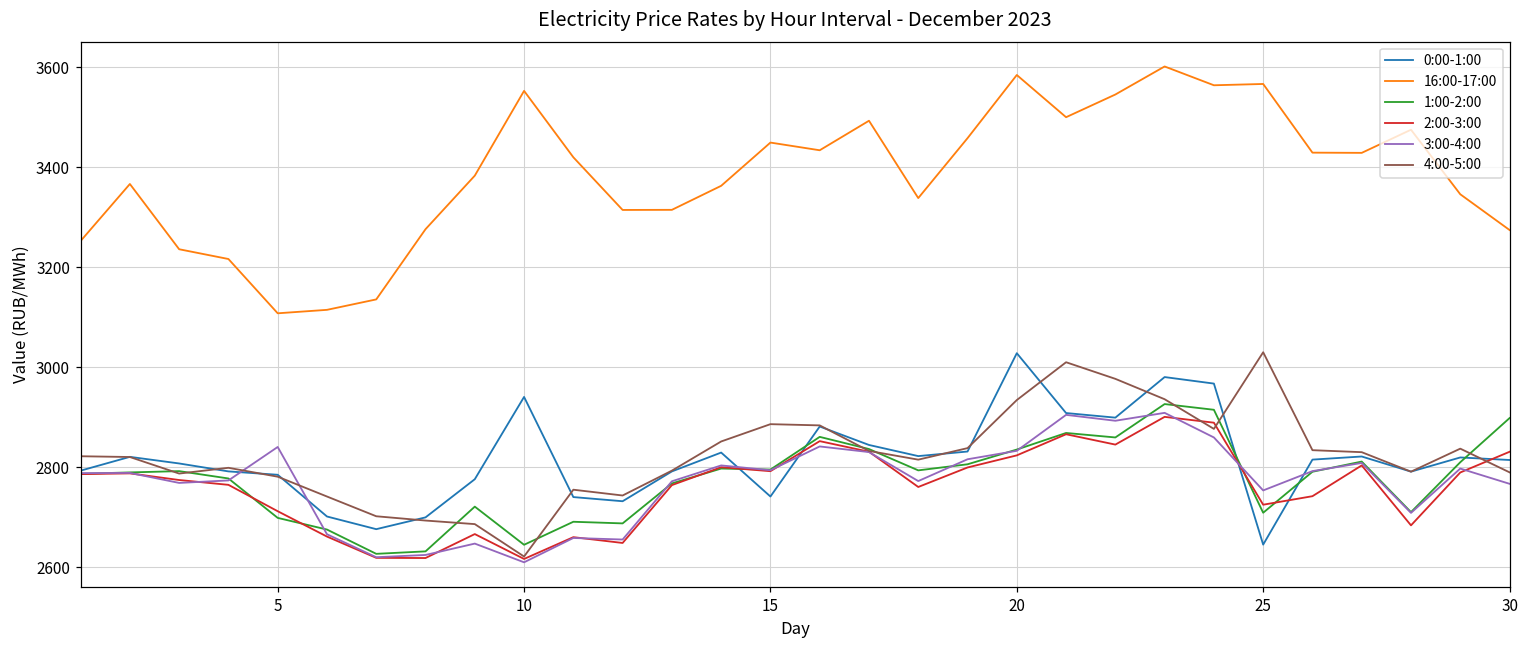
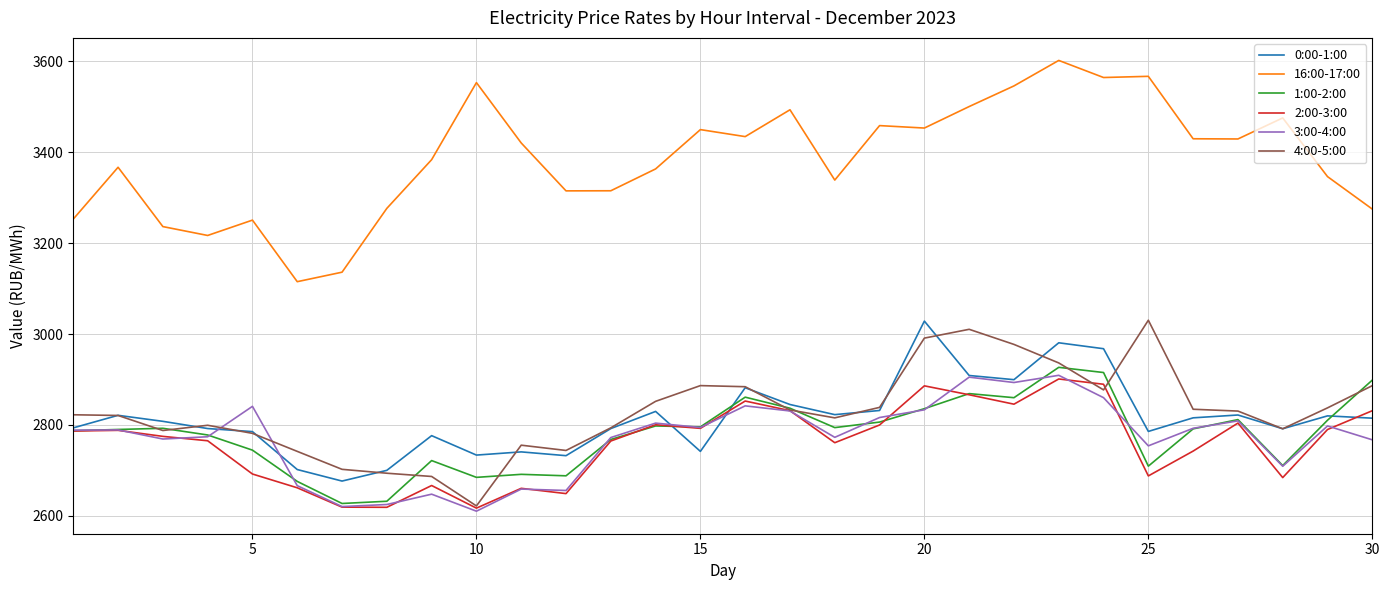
  {
    "0:00-1:00": {
-     "10": 2940,
+     "10": 2730,
      "15": 2740,
      "20": 3030,
-     "25": 2650,
+     "25": 2790,
      "30": 2810
    },
    "16:00-17:00": {
-     "5": 3110,
+     "5": 3250,
      "10": 3550,
      "15": 3450,
-     "20": 3580,
+     "20": 3450,
      "25": 3570,
      "30": 3270
    },
    "1:00-2:00": {
-     "5": 2700,
-     "10": 2650,
+     "5": 2740,
+     "10": 2680,
      "25": 2710,
      "30": 2900
    },
    "2:00-3:00": {
-     "5": 2710,
-     "20": 2820,
-     "25": 2730,
+     "5": 2690,
+     "20": 2890,
+     "25": 2690,
      "30": 2830
    },
    "3:00-4:00": {
      "5": 2840,
      "10": 2610,
      "25": 2750,
      "30": 2770
    },
    "4:00-5:00": {
      "15": 2890,
-     "20": 2930,
+     "20": 2990,
      "25": 3030,
-     "30": 2790
+     "30": 2890
    }
  }
